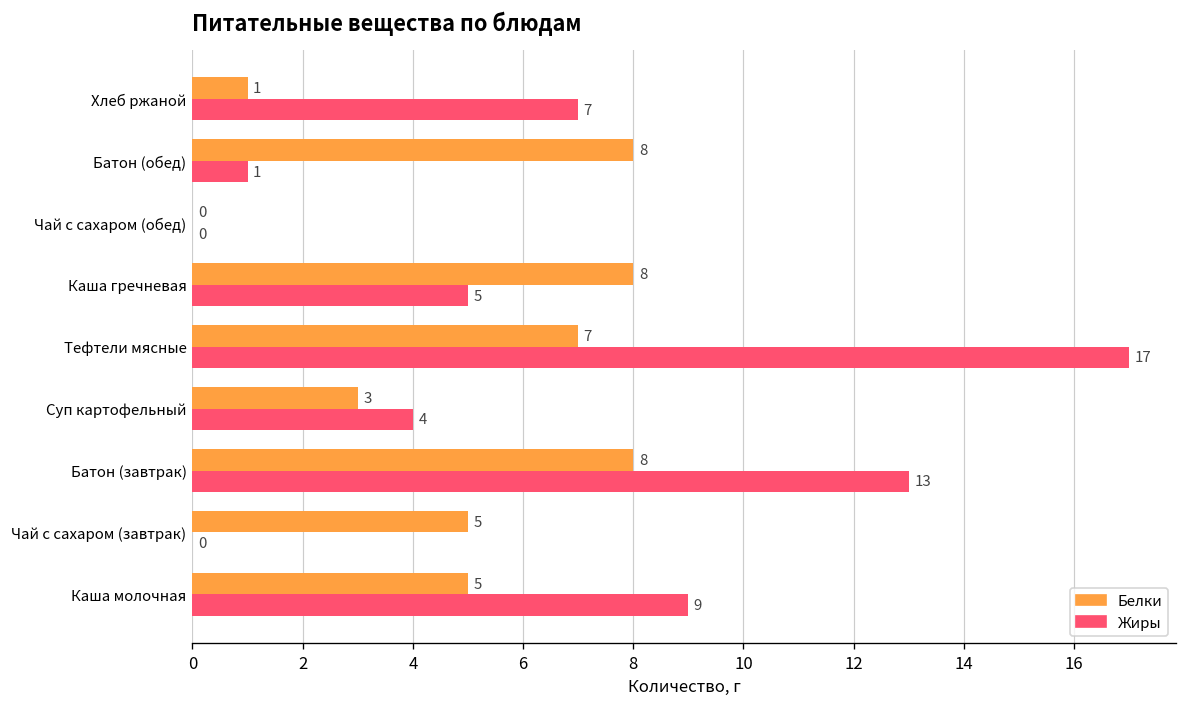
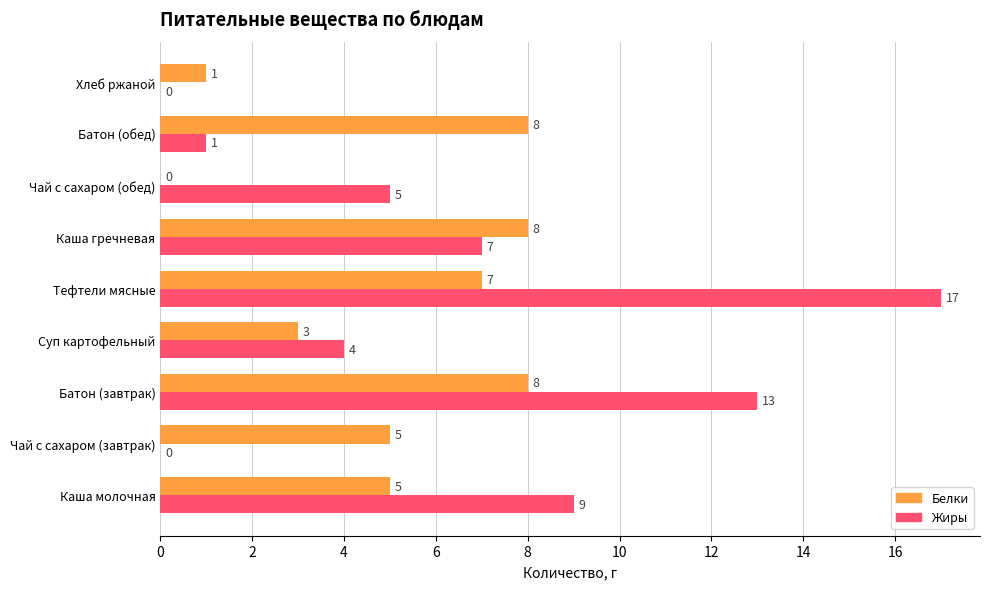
  {
    "Белки": {
      "Хлеб ржаной": 1,
      "Батон (обед)": 8,
      "Чай с сахаром (обед)": 0,
      "Каша гречневая": 8,
      "Тефтели мясные": 7,
      "Суп картофельный": 3,
      "Батон (завтрак)": 8,
      "Чай с сахаром (завтрак)": 5,
      "Каша молочная": 5
    },
    "Жиры": {
-     "Хлеб ржаной": 7,
+     "Хлеб ржаной": 0,
      "Батон (обед)": 1,
-     "Чай с сахаром (обед)": 0,
-     "Каша гречневая": 5,
+     "Чай с сахаром (обед)": 5,
+     "Каша гречневая": 7,
      "Тефтели мясные": 17,
      "Суп картофельный": 4,
      "Батон (завтрак)": 13,
      "Чай с сахаром (завтрак)": 0,
      "Каша молочная": 9
    }
  }
